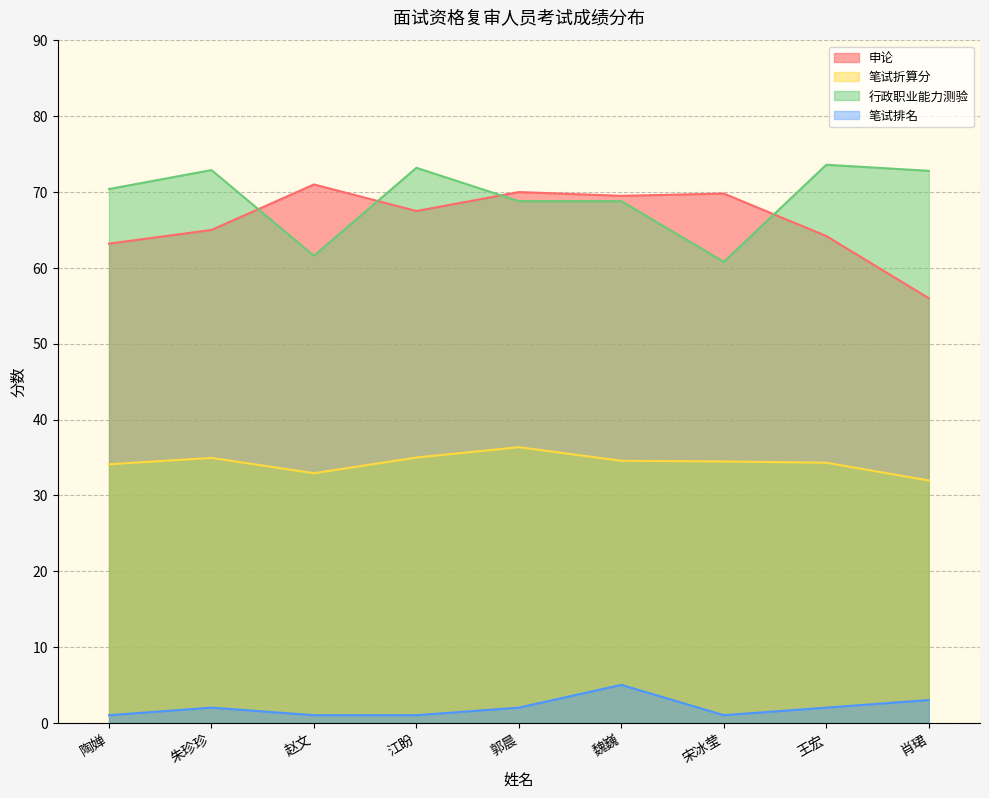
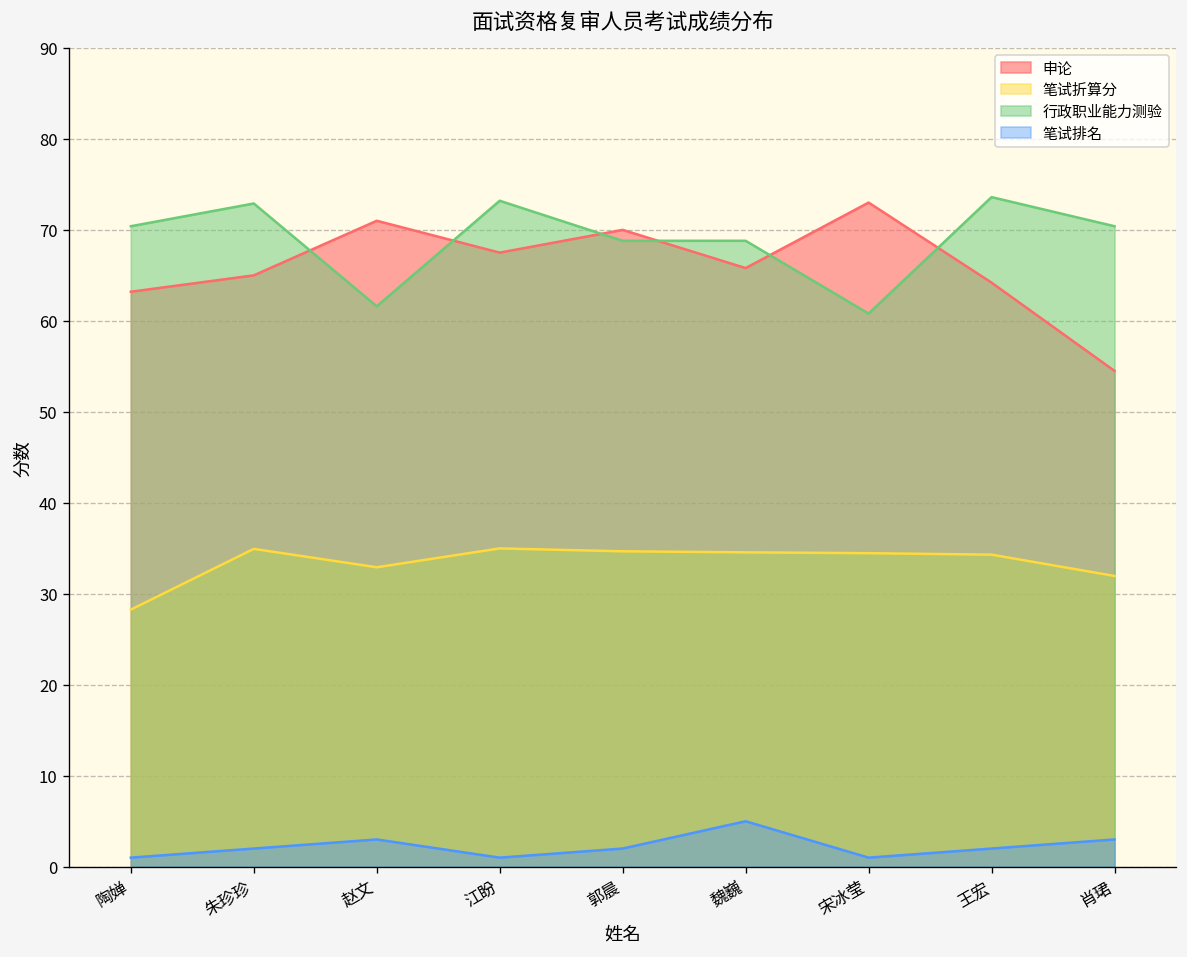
  {
    "申论": {
      "陶婵": 63,
      "朱珍珍": 65,
      "赵文": 71,
      "江盼": 68,
      "郭晨": 70,
-     "魏巍": 70,
-     "宋冰莹": 70,
+     "魏巍": 66,
+     "宋冰莹": 73,
      "王宏": 64,
-     "肖珺": 56
+     "肖珺": 55
    },
    "笔试折算分": {
-     "陶婵": 34,
+     "陶婵": 28,
      "朱珍珍": 35,
      "赵文": 33,
      "江盼": 35,
-     "郭晨": 36,
+     "郭晨": 35,
      "魏巍": 35,
      "宋冰莹": 34,
      "王宏": 34,
      "肖珺": 32
    },
    "行政职业能力测验": {
      "陶婵": 70,
      "朱珍珍": 73,
      "赵文": 62,
      "江盼": 73,
      "郭晨": 69,
      "魏巍": 69,
      "宋冰莹": 61,
      "王宏": 74,
-     "肖珺": 73
+     "肖珺": 70
    },
    "笔试排名": {
      "陶婵": 1,
      "朱珍珍": 2,
-     "赵文": 1,
+     "赵文": 3,
      "江盼": 1,
      "郭晨": 2,
      "魏巍": 5,
      "宋冰莹": 1,
      "王宏": 2,
      "肖珺": 3
    }
  }
